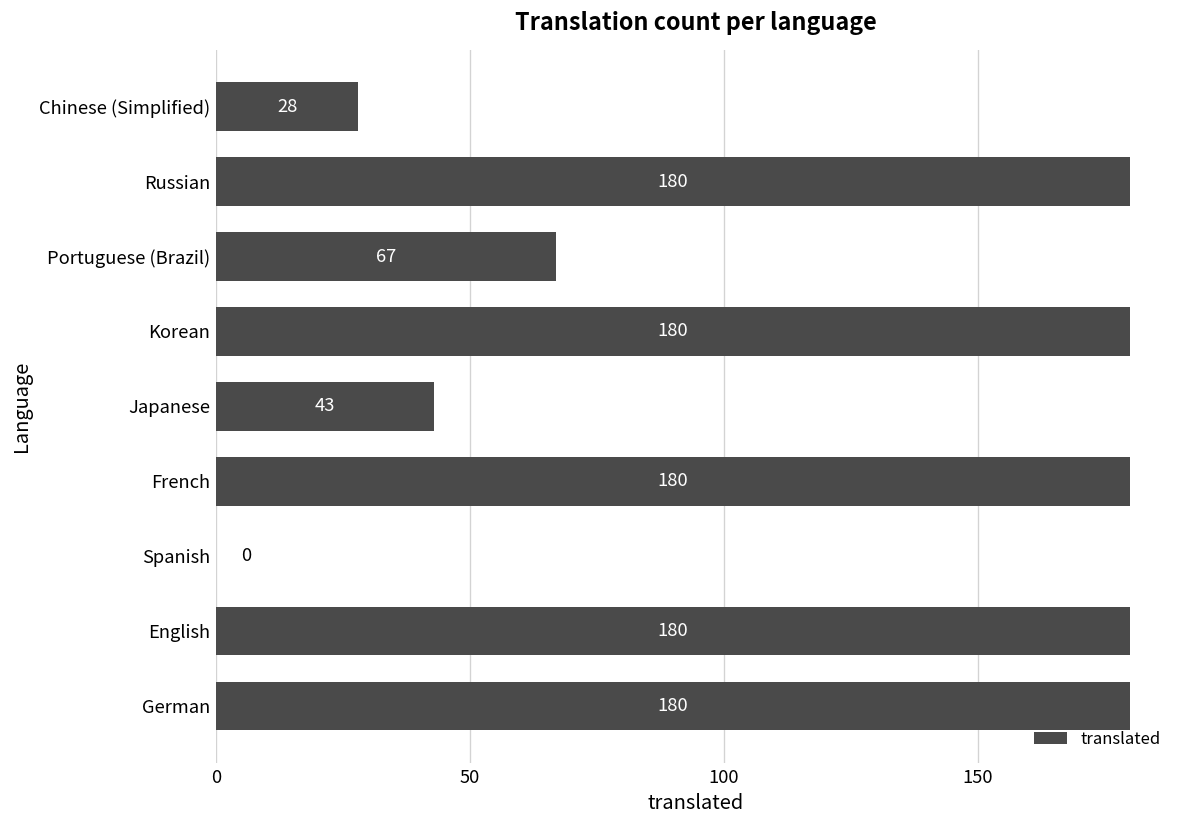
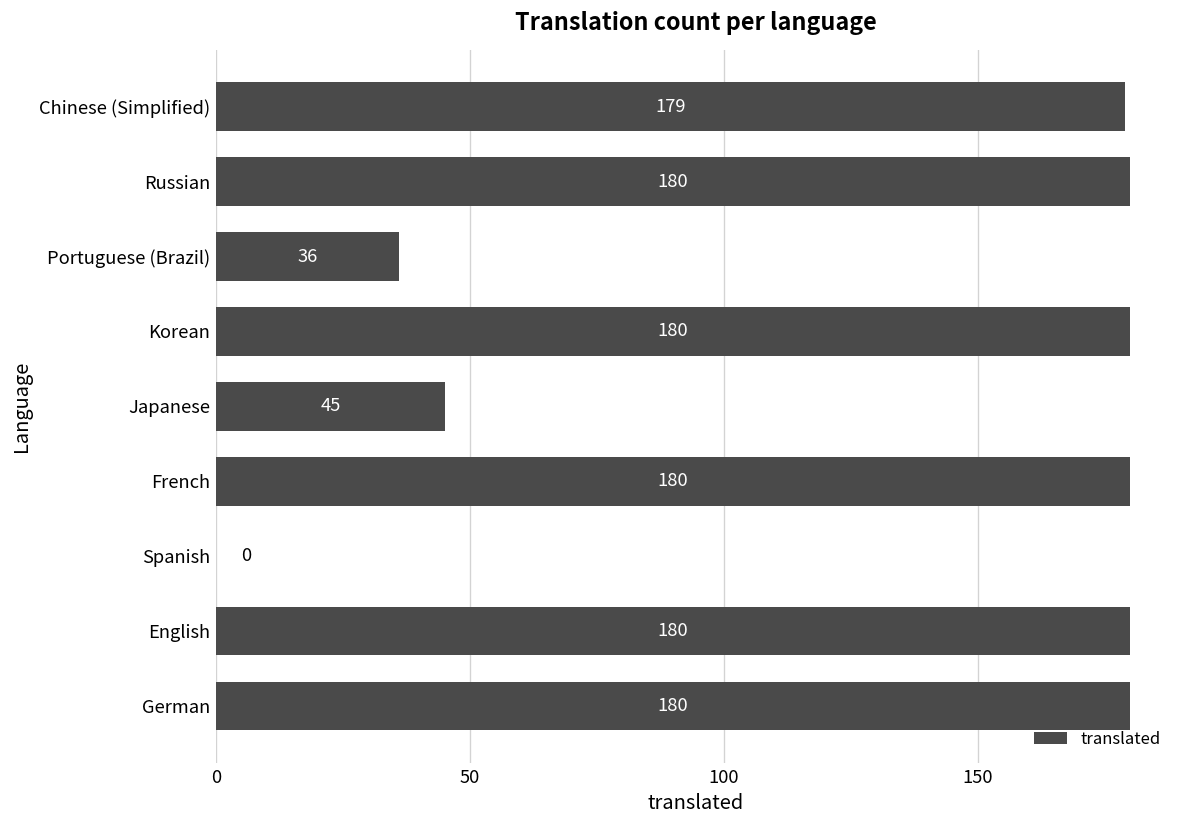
  {
-   "Chinese (Simplified)": 28,
+   "Chinese (Simplified)": 179,
    "Russian": 180,
-   "Portuguese (Brazil)": 67,
+   "Portuguese (Brazil)": 36,
    "Korean": 180,
-   "Japanese": 43,
+   "Japanese": 45,
    "French": 180,
    "Spanish": 0,
    "English": 180,
    "German": 180
  }
